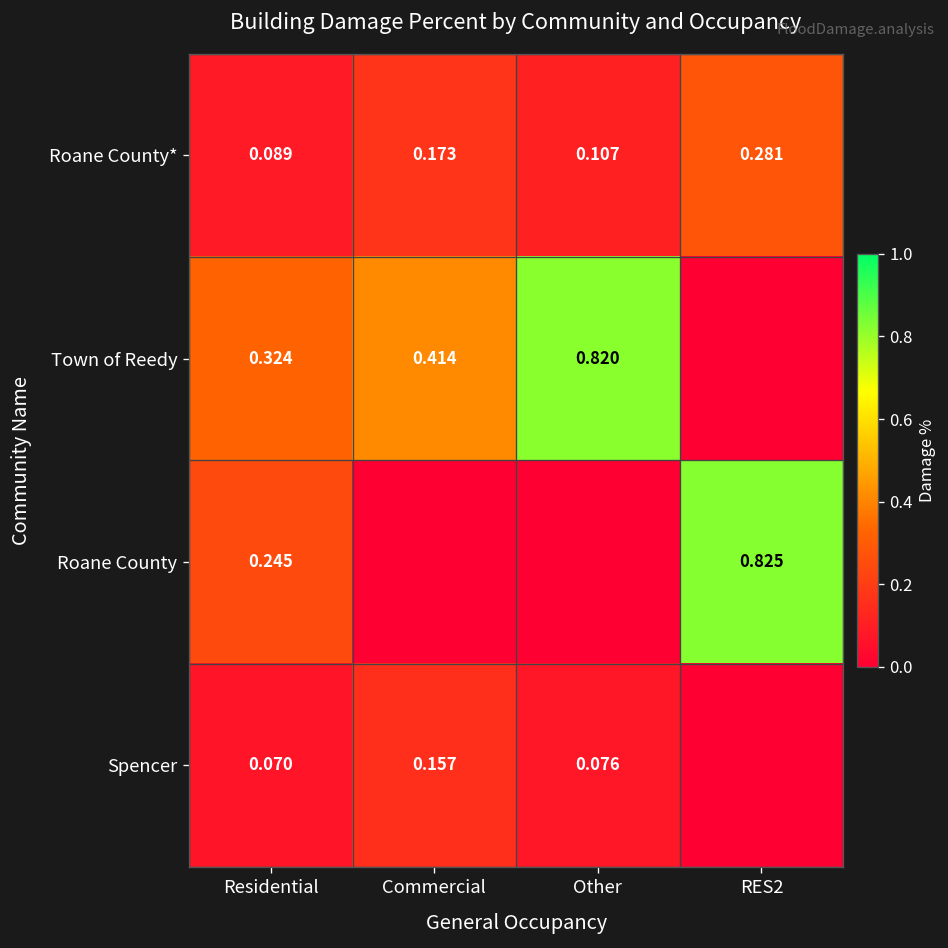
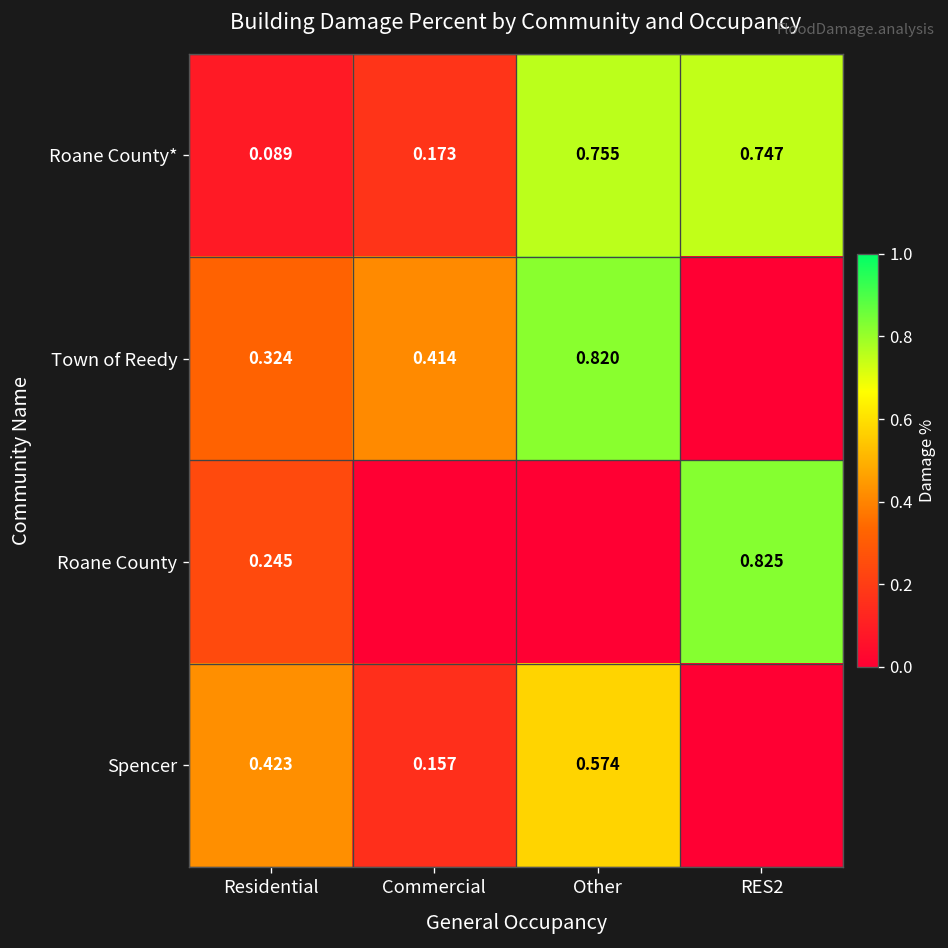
  {
    "Roane County*": {
      "Residential": 0.089,
      "Commercial": 0.173,
-     "Other": 0.107,
-     "RES2": 0.281
+     "Other": 0.755,
+     "RES2": 0.747
    },
    "Town of Reedy": {
      "Residential": 0.324,
      "Commercial": 0.414,
      "Other": 0.820
    },
    "Roane County": {
      "Residential": 0.245,
      "RES2": 0.825
    },
    "Spencer": {
-     "Residential": 0.070,
+     "Residential": 0.423,
      "Commercial": 0.157,
-     "Other": 0.076
+     "Other": 0.574
    }
  }
